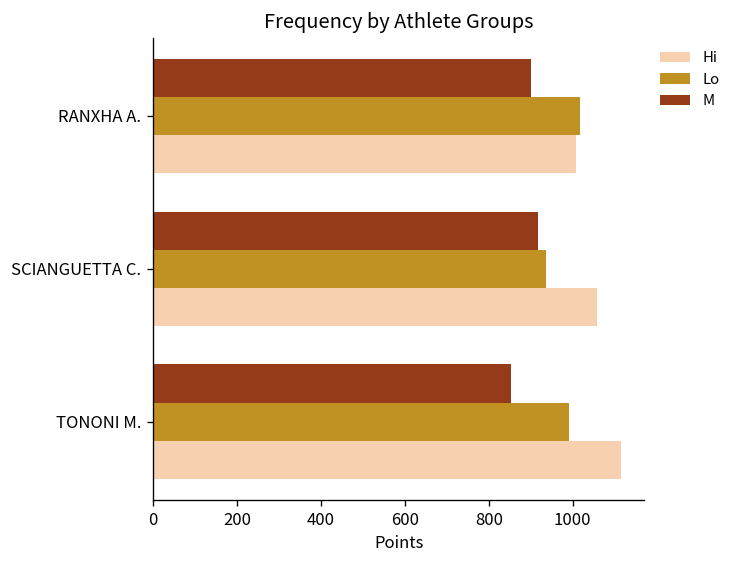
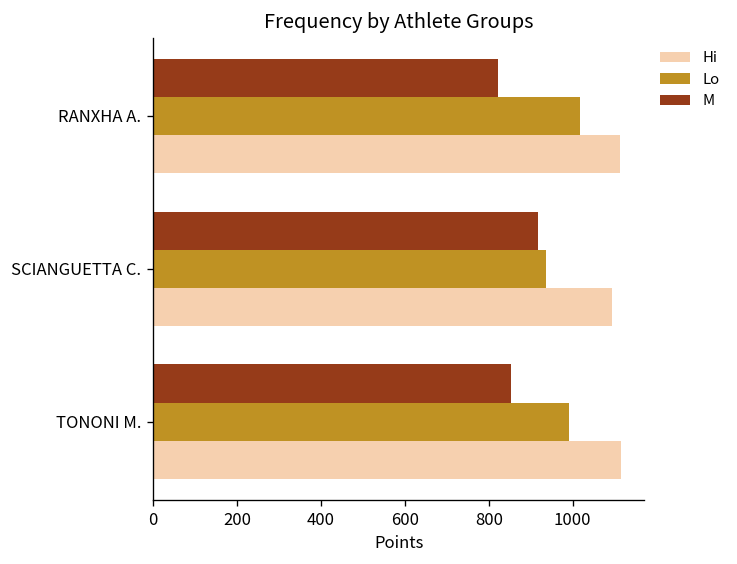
  {
    "Hi": {
-     "RANXHA A.": 1010,
-     "SCIANGUETTA C.": 1060,
+     "RANXHA A.": 1110,
+     "SCIANGUETTA C.": 1090,
      "TONONI M.": 1120
    },
    "Lo": {
      "RANXHA A.": 1020,
      "SCIANGUETTA C.": 940,
      "TONONI M.": 990
    },
    "M": {
-     "RANXHA A.": 900,
+     "RANXHA A.": 820,
      "SCIANGUETTA C.": 920,
      "TONONI M.": 850
    }
  }
